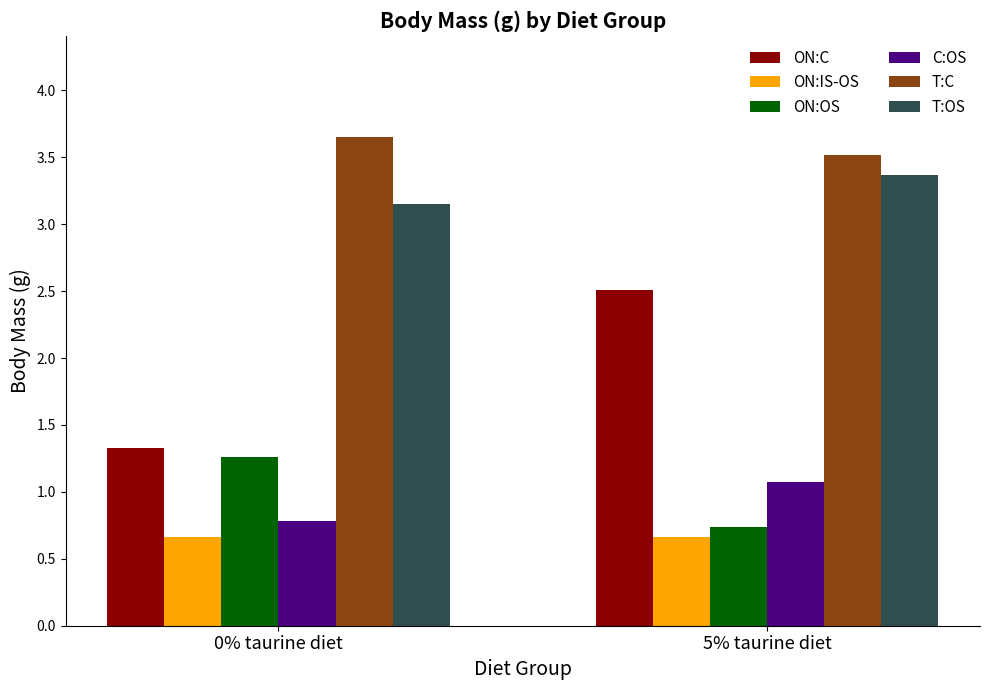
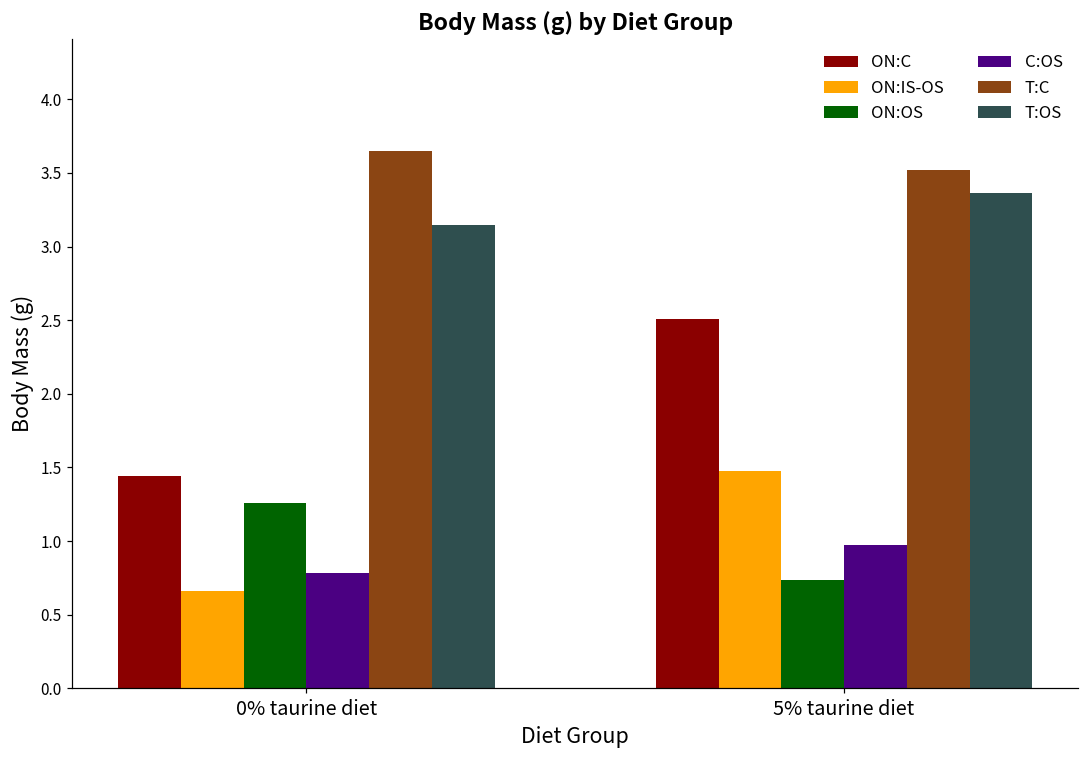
  {
    "ON:C": {
-     "0% taurine diet": 1.33,
+     "0% taurine diet": 1.44,
      "5% taurine diet": 2.51
    },
    "ON:IS-OS": {
      "0% taurine diet": 0.66,
-     "5% taurine diet": 0.66
+     "5% taurine diet": 1.47
    },
    "ON:OS": {
      "0% taurine diet": 1.26,
      "5% taurine diet": 0.74
    },
    "C:OS": {
      "0% taurine diet": 0.78,
-     "5% taurine diet": 1.07
+     "5% taurine diet": 0.97
    },
    "T:C": {
      "0% taurine diet": 3.65,
      "5% taurine diet": 3.52
    },
    "T:OS": {
      "0% taurine diet": 3.15,
      "5% taurine diet": 3.37
    }
  }
